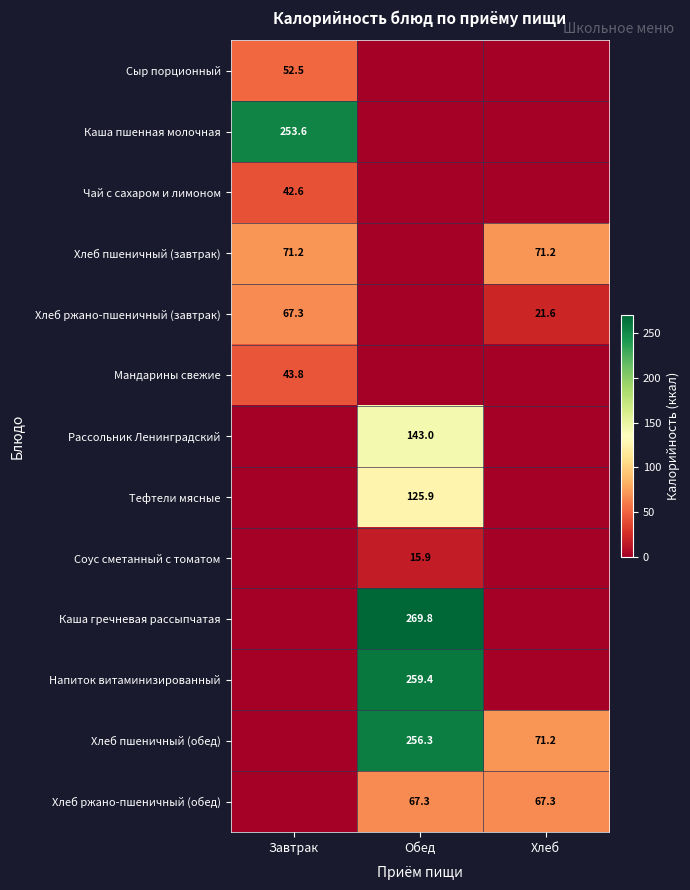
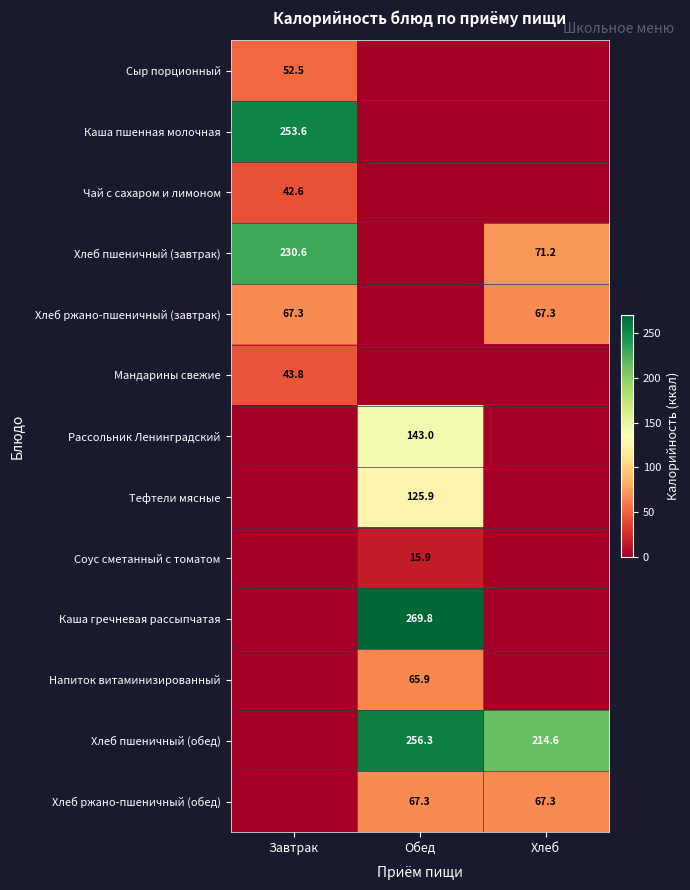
  {
    "Сыр порционный": {
      "Завтрак": 52.5
    },
    "Каша пшенная молочная": {
      "Завтрак": 253.6
    },
    "Чай с сахаром и лимоном": {
      "Завтрак": 42.6
    },
    "Хлеб пшеничный (завтрак)": {
-     "Завтрак": 71.2,
+     "Завтрак": 230.6,
      "Хлеб": 71.2
    },
    "Хлеб ржано-пшеничный (завтрак)": {
      "Завтрак": 67.3,
-     "Хлеб": 21.6
+     "Хлеб": 67.3
    },
    "Мандарины свежие": {
      "Завтрак": 43.8
    },
    "Рассольник Ленинградский": {
      "Обед": 143.0
    },
    "Тефтели мясные": {
      "Обед": 125.9
    },
    "Соус сметанный с томатом": {
      "Обед": 15.9
    },
    "Каша гречневая рассыпчатая": {
      "Обед": 269.8
    },
    "Напиток витаминизированный": {
-     "Обед": 259.4
+     "Обед": 65.9
    },
    "Хлеб пшеничный (обед)": {
      "Обед": 256.3,
-     "Хлеб": 71.2
+     "Хлеб": 214.6
    },
    "Хлеб ржано-пшеничный (обед)": {
      "Обед": 67.3,
      "Хлеб": 67.3
    }
  }
